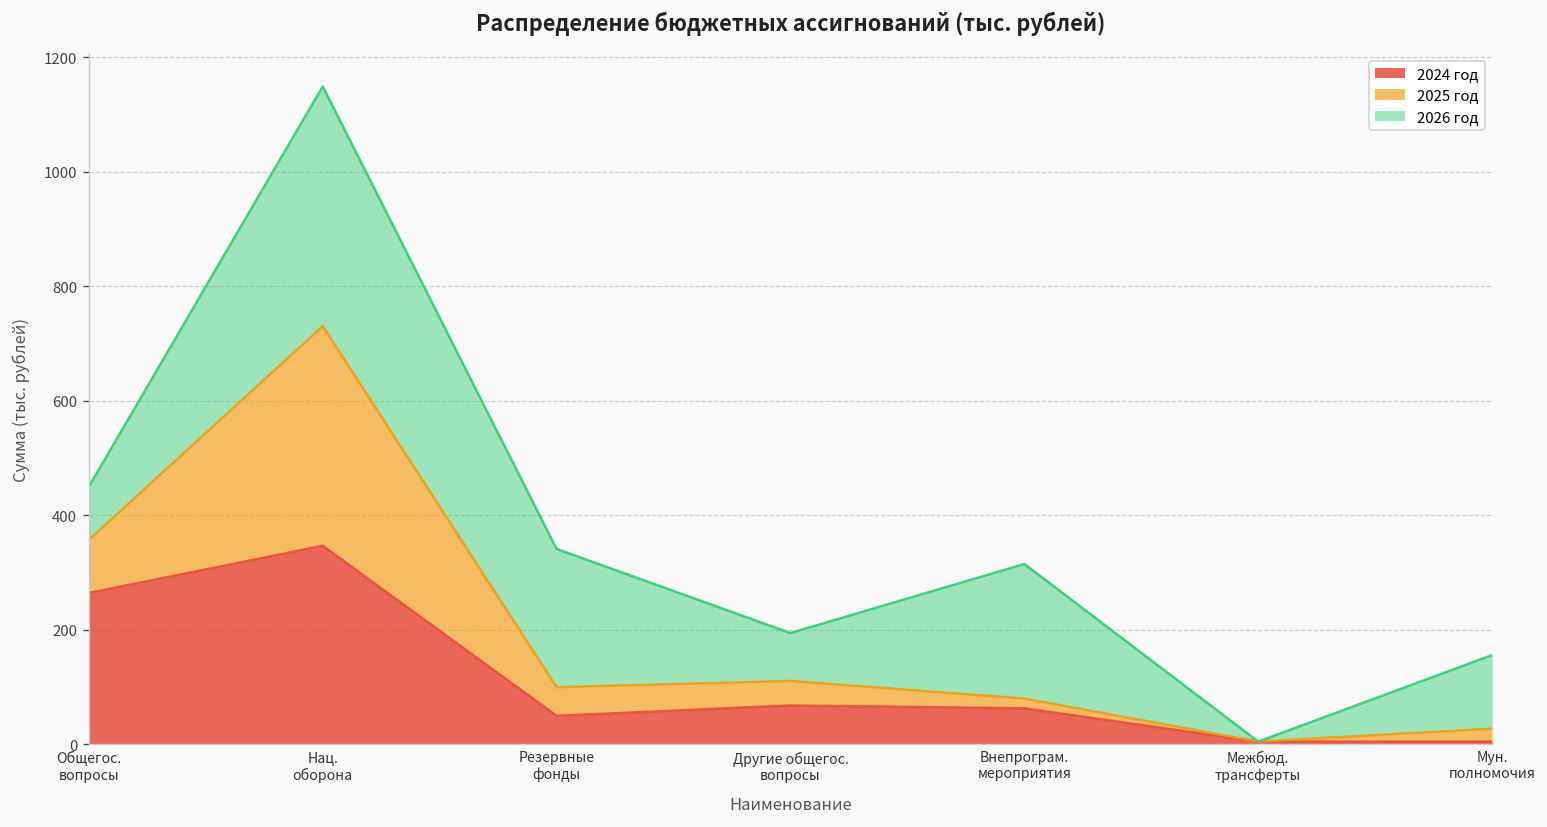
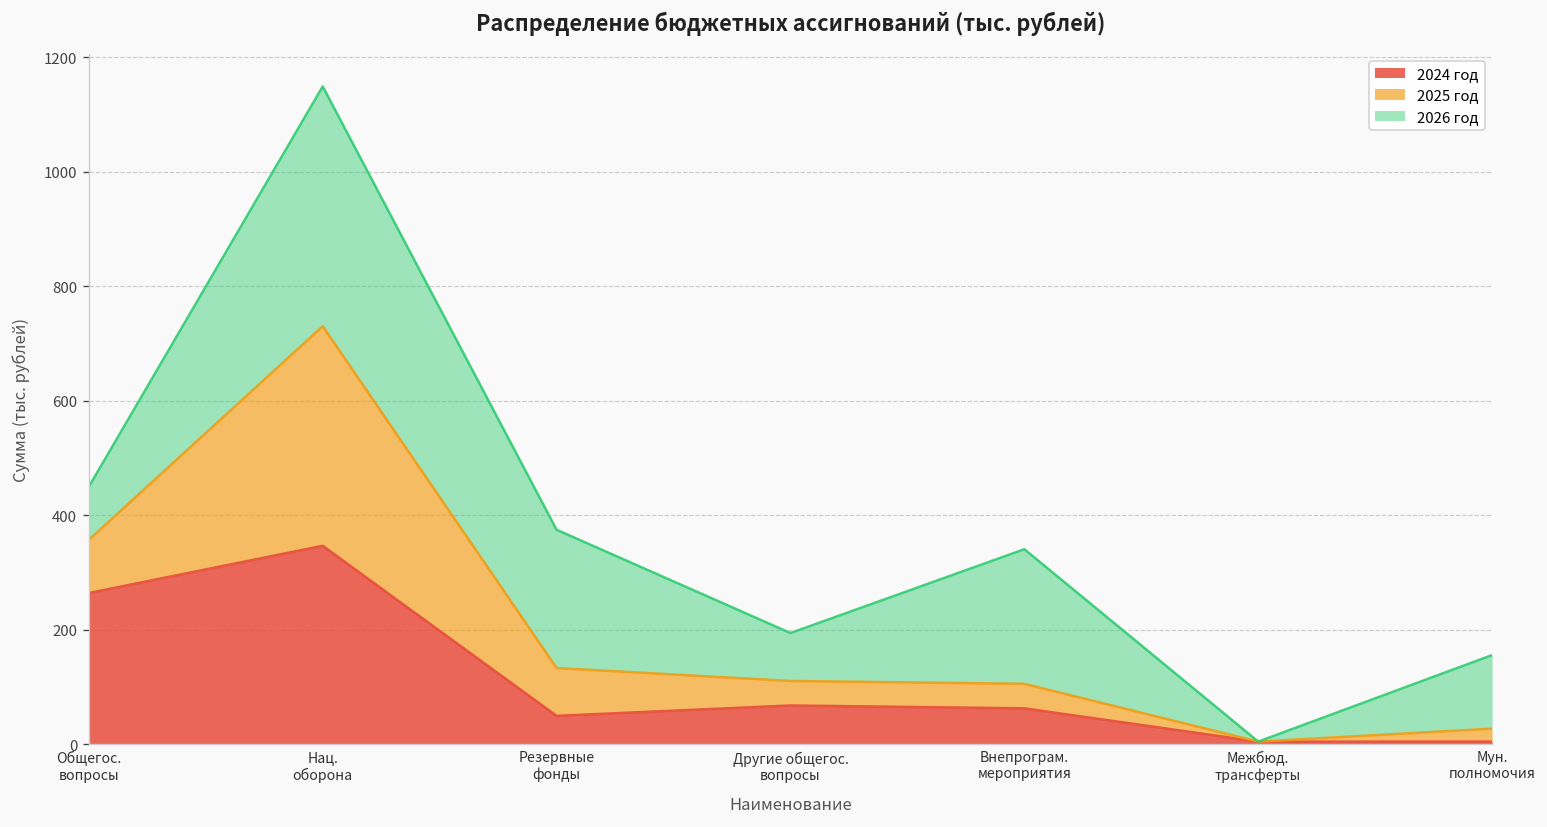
  {
    "2024 год": {
      "Общегос. вопросы": 260,
      "Нац. оборона": 350,
      "Резервные фонды": 50,
      "Другие общегос. вопросы": 70,
      "Внепрограм. мероприятия": 60,
      "Мун. полномочия": 10
    },
    "2025 год": {
      "Общегос. вопросы": 90,
      "Нац. оборона": 380,
-     "Резервные фонды": 50,
+     "Резервные фонды": 80,
      "Другие общегос. вопросы": 40,
-     "Внепрограм. мероприятия": 20,
+     "Внепрограм. мероприятия": 40,
      "Мун. полномочия": 20
    },
    "2026 год": {
      "Общегос. вопросы": 90,
      "Нац. оборона": 420,
      "Резервные фонды": 240,
      "Другие общегос. вопросы": 80,
      "Внепрограм. мероприятия": 240,
      "Мун. полномочия": 130
    }
  }
